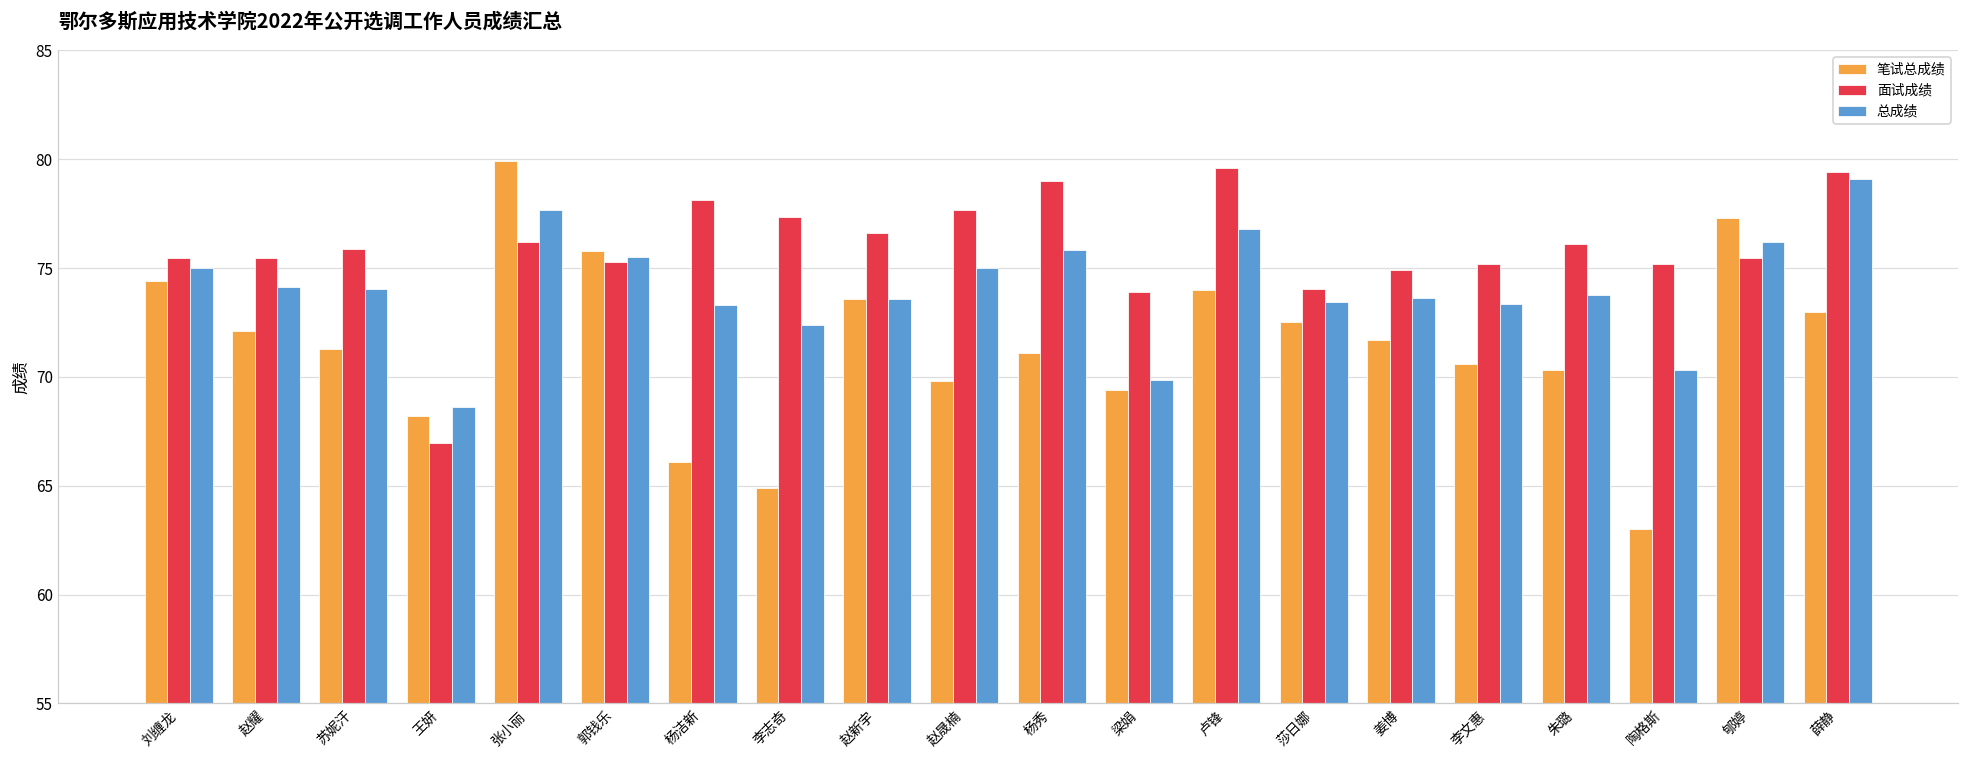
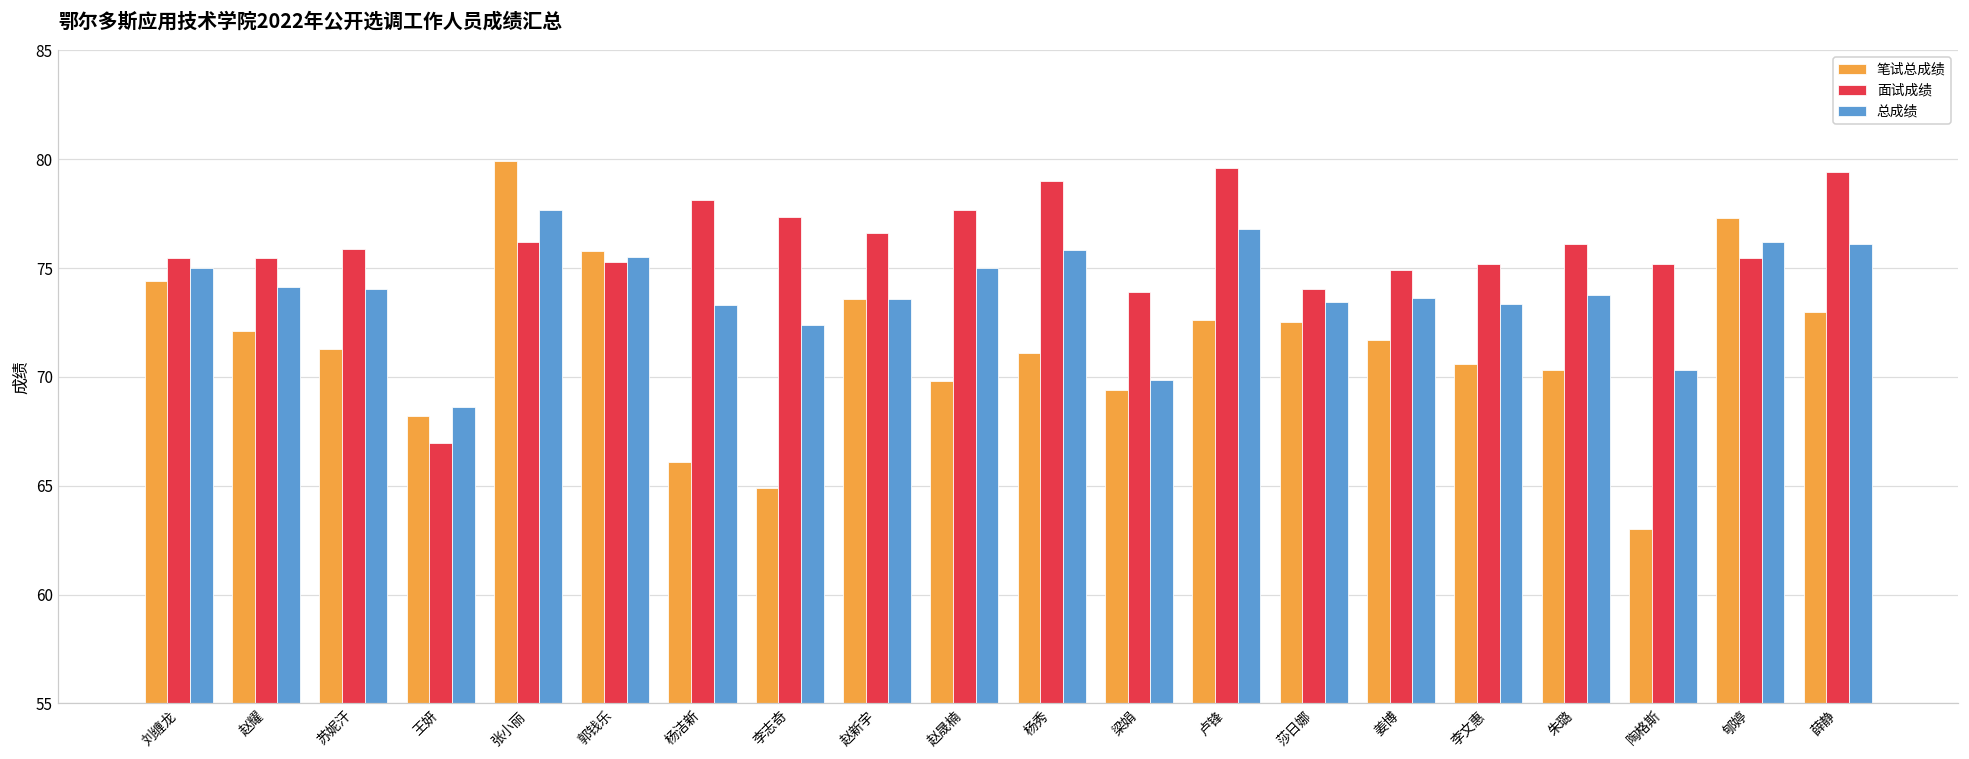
  {
    "笔试总成绩": {
      "刘缠龙": 74.4,
      "赵耀": 72.1,
      "苏妮汗": 71.3,
      "王妍": 68.2,
      "张小丽": 79.9,
      "郭钱乐": 75.8,
      "杨洁新": 66.1,
      "李志奇": 64.9,
      "赵新宇": 73.6,
      "赵晟楠": 69.8,
      "杨秀": 71.1,
      "梁娟": 69.4,
-     "卢锋": 74.0,
+     "卢锋": 72.6,
      "莎日娜": 72.5,
      "姜博": 71.7,
      "李文惠": 70.6,
      "朱璐": 70.3,
      "陶格斯": 63.0,
      "郇婷": 77.3,
      "薛静": 73.0
    },
    "面试成绩": {
      "刘缠龙": 75.4,
      "赵耀": 75.5,
      "苏妮汗": 75.9,
      "王妍": 67.0,
      "张小丽": 76.2,
      "郭钱乐": 75.3,
      "杨洁新": 78.1,
      "李志奇": 77.3,
      "赵新宇": 76.6,
      "赵晟楠": 77.7,
      "杨秀": 79.0,
      "梁娟": 73.9,
      "卢锋": 79.6,
      "莎日娜": 74.1,
      "姜博": 74.9,
      "李文惠": 75.2,
      "朱璐": 76.1,
      "陶格斯": 75.2,
      "郇婷": 75.4,
      "薛静": 79.4
    },
    "总成绩": {
      "刘缠龙": 75.0,
      "赵耀": 74.1,
      "苏妮汗": 74.0,
      "王妍": 68.6,
      "张小丽": 77.7,
      "郭钱乐": 75.5,
      "杨洁新": 73.3,
      "李志奇": 72.4,
      "赵新宇": 73.6,
      "赵晟楠": 75.0,
      "杨秀": 75.8,
      "梁娟": 69.9,
      "卢锋": 76.8,
      "莎日娜": 73.4,
      "姜博": 73.6,
      "李文惠": 73.4,
      "朱璐": 73.8,
      "陶格斯": 70.3,
      "郇婷": 76.2,
-     "薛静": 79.1
+     "薛静": 76.1
    }
  }
